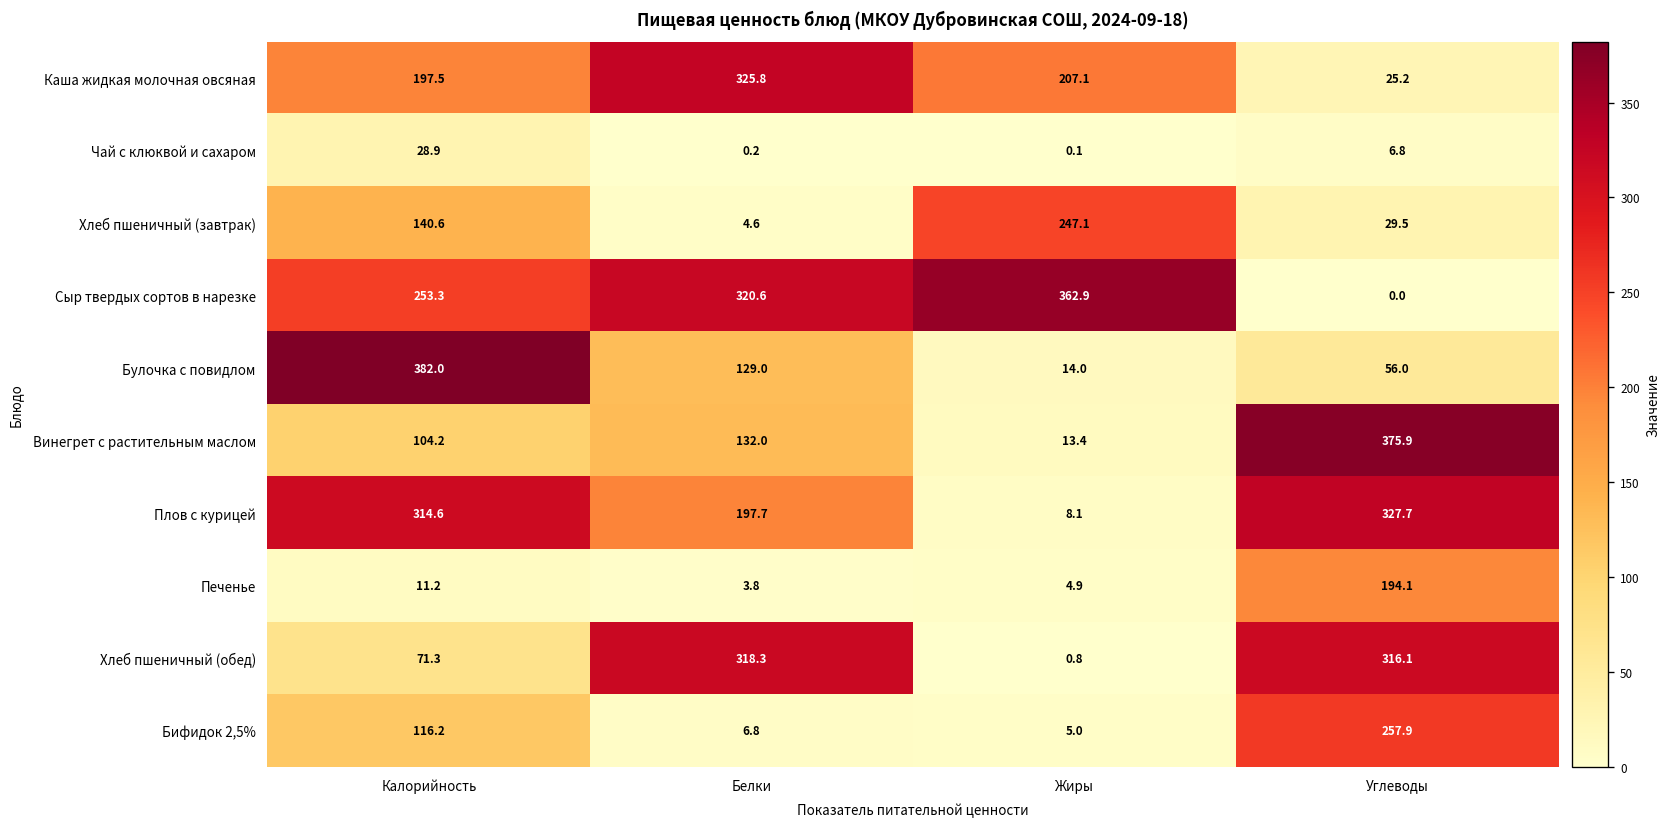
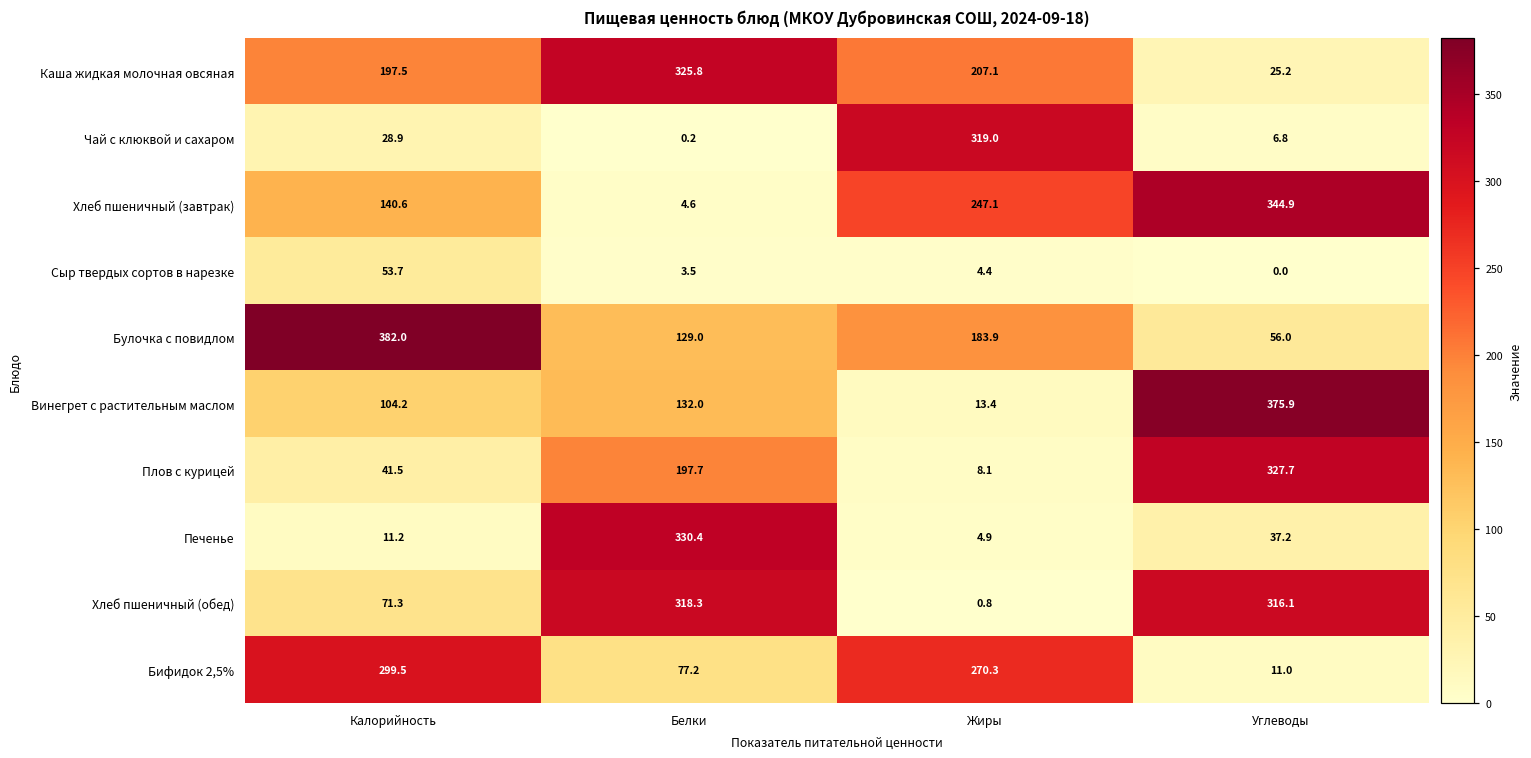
  {
    "Каша жидкая молочная овсяная": {
      "Калорийность": 197.5,
      "Белки": 325.8,
      "Жиры": 207.1,
      "Углеводы": 25.2
    },
    "Чай с клюквой и сахаром": {
      "Калорийность": 28.9,
      "Белки": 0.2,
-     "Жиры": 0.1,
+     "Жиры": 319.0,
      "Углеводы": 6.8
    },
    "Хлеб пшеничный (завтрак)": {
      "Калорийность": 140.6,
      "Белки": 4.6,
      "Жиры": 247.1,
-     "Углеводы": 29.5
+     "Углеводы": 344.9
    },
    "Сыр твердых сортов в нарезке": {
-     "Калорийность": 253.3,
-     "Белки": 320.6,
-     "Жиры": 362.9,
+     "Калорийность": 53.7,
+     "Белки": 3.5,
+     "Жиры": 4.4,
      "Углеводы": 0.0
    },
    "Булочка с повидлом": {
      "Калорийность": 382.0,
      "Белки": 129.0,
-     "Жиры": 14.0,
+     "Жиры": 183.9,
      "Углеводы": 56.0
    },
    "Винегрет с растительным маслом": {
      "Калорийность": 104.2,
      "Белки": 132.0,
      "Жиры": 13.4,
      "Углеводы": 375.9
    },
    "Плов с курицей": {
-     "Калорийность": 314.6,
+     "Калорийность": 41.5,
      "Белки": 197.7,
      "Жиры": 8.1,
      "Углеводы": 327.7
    },
    "Печенье": {
      "Калорийность": 11.2,
-     "Белки": 3.8,
+     "Белки": 330.4,
      "Жиры": 4.9,
-     "Углеводы": 194.1
+     "Углеводы": 37.2
    },
    "Хлеб пшеничный (обед)": {
      "Калорийность": 71.3,
      "Белки": 318.3,
      "Жиры": 0.8,
      "Углеводы": 316.1
    },
    "Бифидок 2,5%": {
-     "Калорийность": 116.2,
-     "Белки": 6.8,
-     "Жиры": 5.0,
-     "Углеводы": 257.9
+     "Калорийность": 299.5,
+     "Белки": 77.2,
+     "Жиры": 270.3,
+     "Углеводы": 11.0
    }
  }
